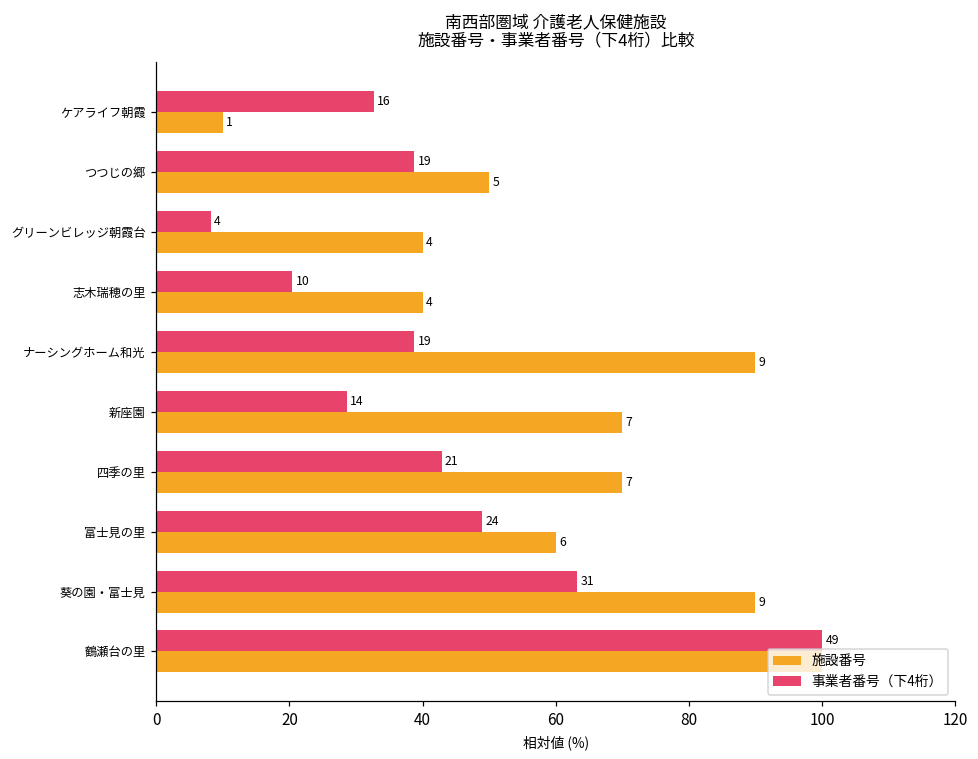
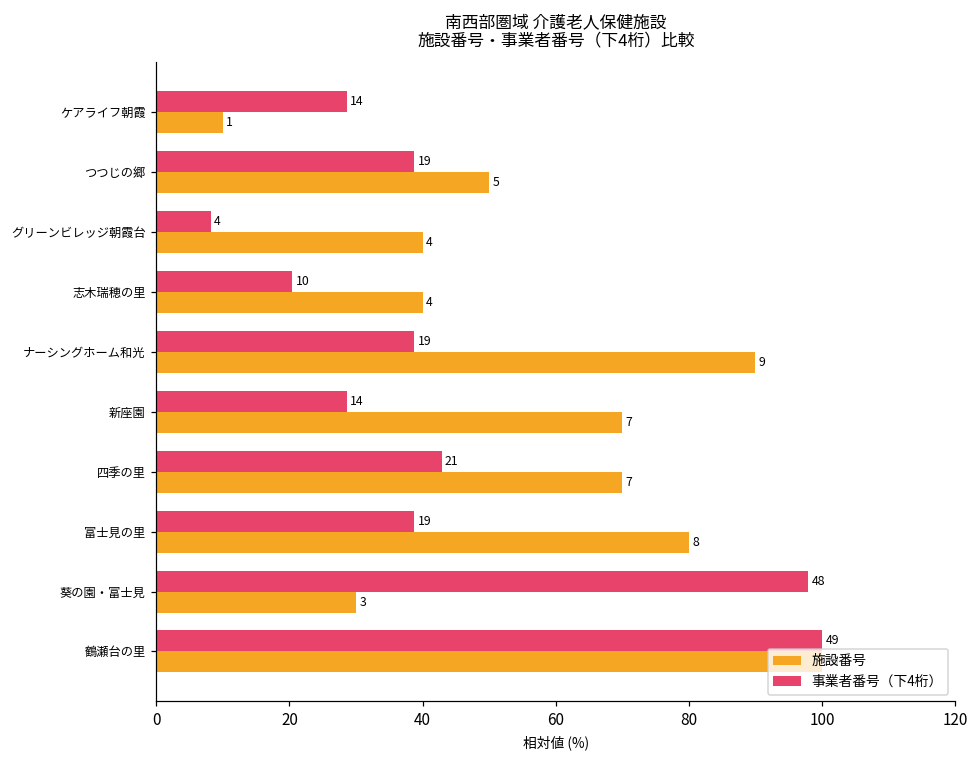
  {
    "施設番号": {
-     "富士見の里": 6,
-     "葵の園・富士見": 9
+     "富士見の里": 8,
+     "葵の園・富士見": 3
    },
    "事業者番号（下4桁）": {
-     "ケアライフ朝霞": 16,
-     "富士見の里": 24,
-     "葵の園・富士見": 31
+     "ケアライフ朝霞": 14,
+     "富士見の里": 19,
+     "葵の園・富士見": 48
    }
  }
